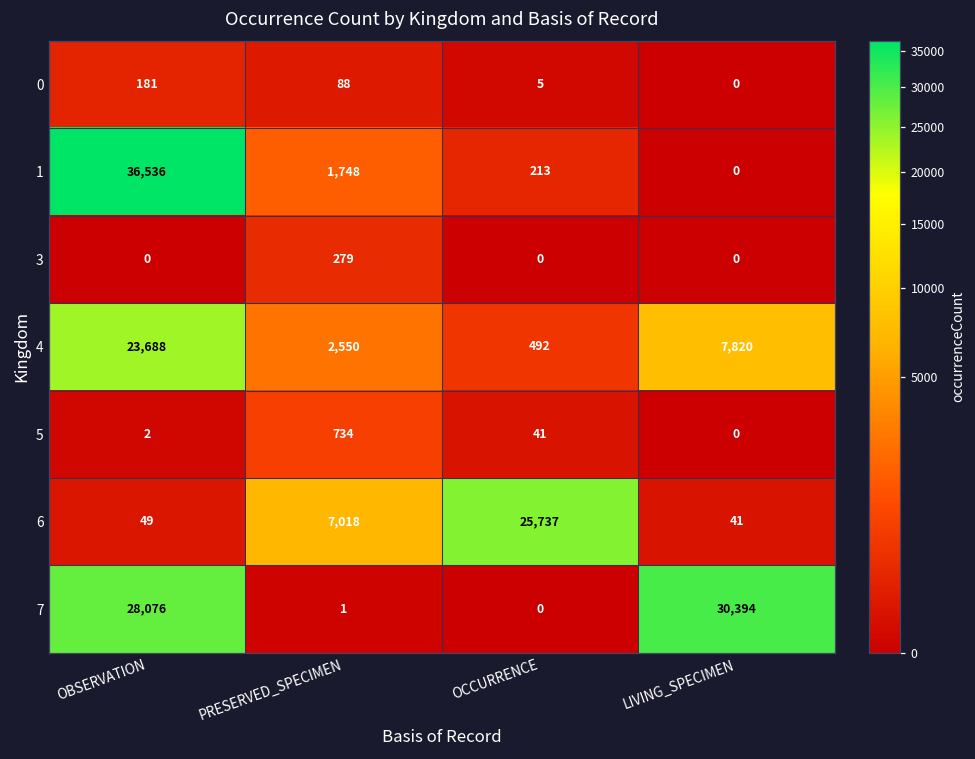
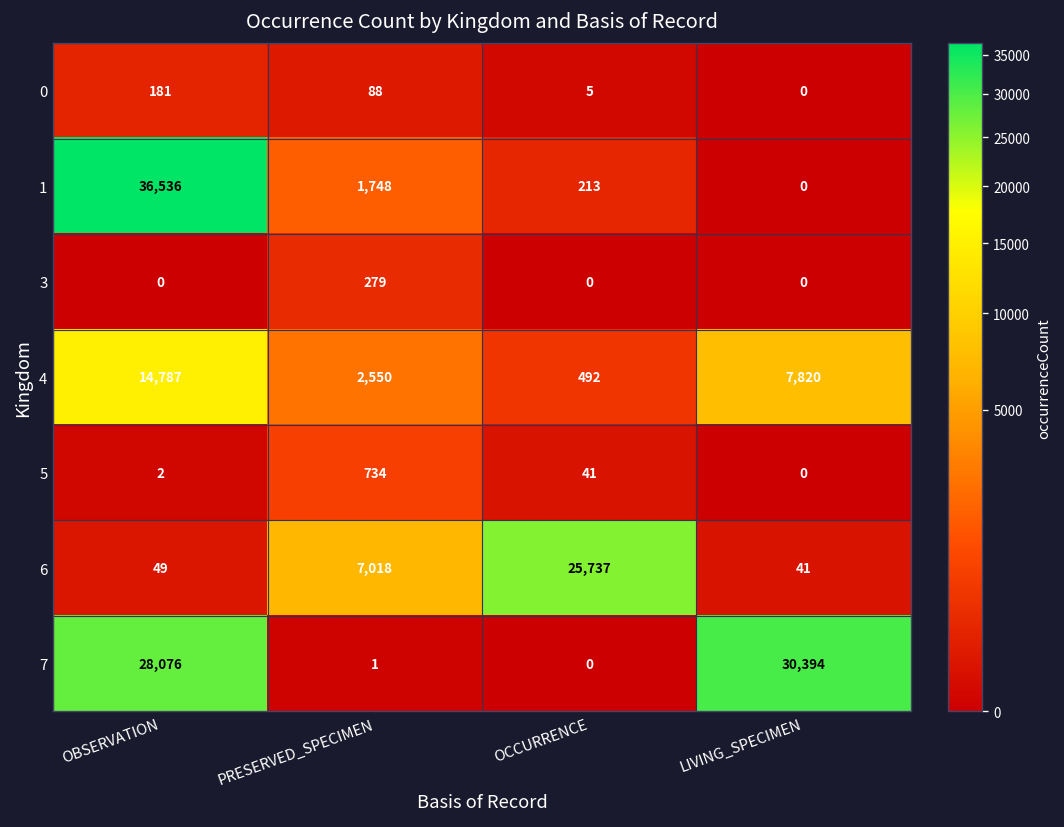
  {
    "0": {
      "OBSERVATION": "181",
      "PRESERVED_SPECIMEN": "88",
      "OCCURRENCE": "5",
      "LIVING_SPECIMEN": "0"
    },
    "1": {
      "OBSERVATION": "36,536",
      "PRESERVED_SPECIMEN": "1,748",
      "OCCURRENCE": "213",
      "LIVING_SPECIMEN": "0"
    },
    "3": {
      "OBSERVATION": "0",
      "PRESERVED_SPECIMEN": "279",
      "OCCURRENCE": "0",
      "LIVING_SPECIMEN": "0"
    },
    "4": {
-     "OBSERVATION": "23,688",
+     "OBSERVATION": "14,787",
      "PRESERVED_SPECIMEN": "2,550",
      "OCCURRENCE": "492",
      "LIVING_SPECIMEN": "7,820"
    },
    "5": {
      "OBSERVATION": "2",
      "PRESERVED_SPECIMEN": "734",
      "OCCURRENCE": "41",
      "LIVING_SPECIMEN": "0"
    },
    "6": {
      "OBSERVATION": "49",
      "PRESERVED_SPECIMEN": "7,018",
      "OCCURRENCE": "25,737",
      "LIVING_SPECIMEN": "41"
    },
    "7": {
      "OBSERVATION": "28,076",
      "PRESERVED_SPECIMEN": "1",
      "OCCURRENCE": "0",
      "LIVING_SPECIMEN": "30,394"
    }
  }
